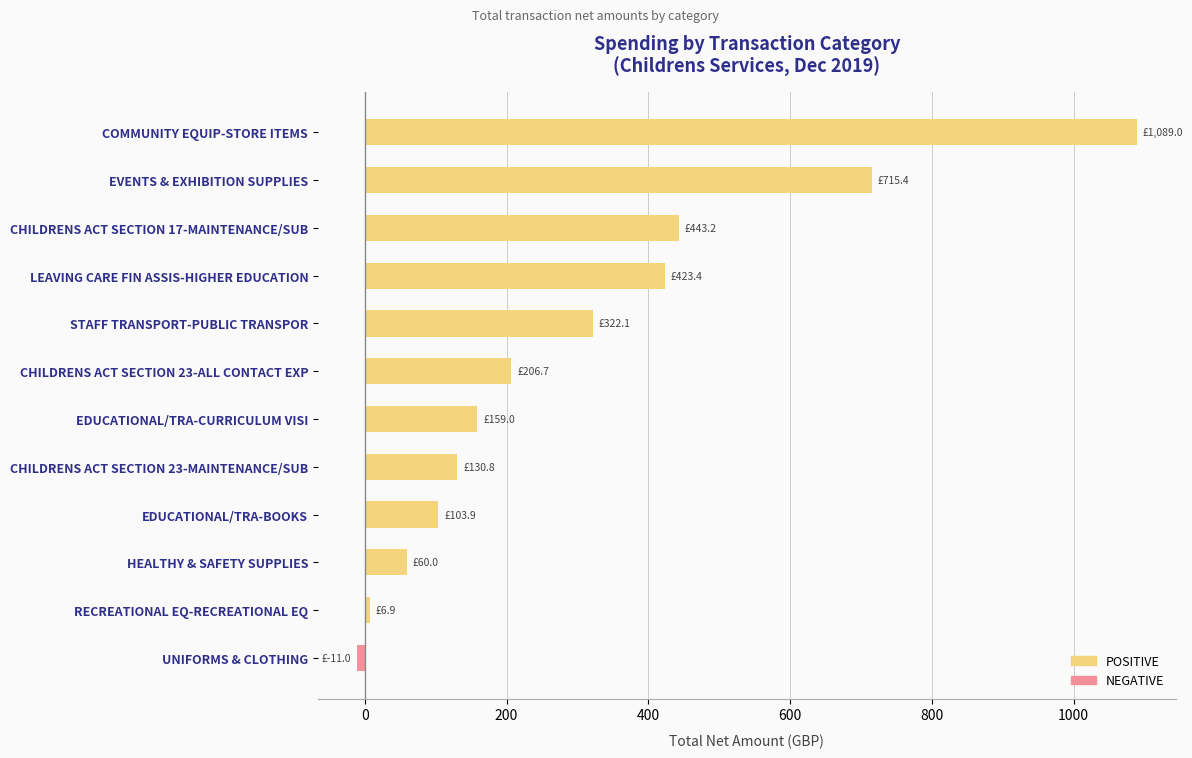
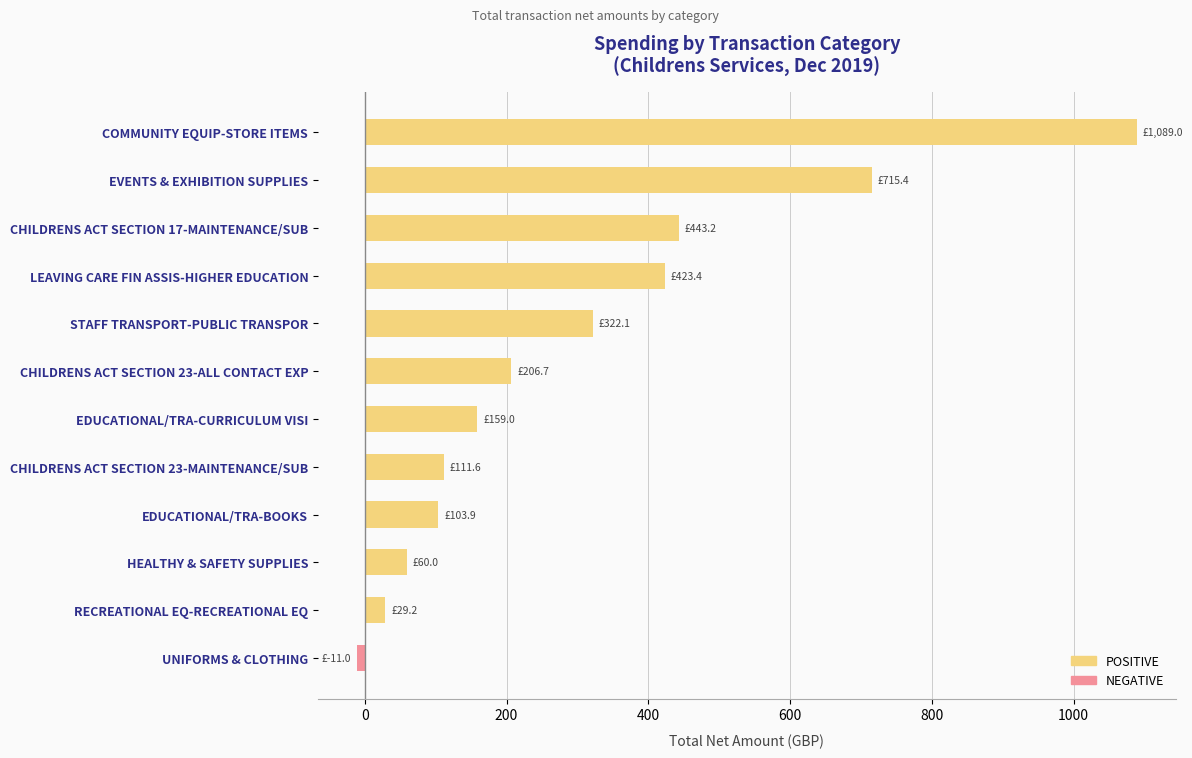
  {
    "COMMUNITY EQUIP-STORE ITEMS": "£1,089.0",
    "EVENTS & EXHIBITION SUPPLIES": "£715.4",
    "CHILDRENS ACT SECTION 17-MAINTENANCE/SUB": "£443.2",
    "LEAVING CARE FIN ASSIS-HIGHER EDUCATION": "£423.4",
    "STAFF TRANSPORT-PUBLIC TRANSPOR": "£322.1",
    "CHILDRENS ACT SECTION 23-ALL CONTACT EXP": "£206.7",
    "EDUCATIONAL/TRA-CURRICULUM VISI": "£159.0",
-   "CHILDRENS ACT SECTION 23-MAINTENANCE/SUB": "£130.8",
+   "CHILDRENS ACT SECTION 23-MAINTENANCE/SUB": "£111.6",
    "EDUCATIONAL/TRA-BOOKS": "£103.9",
    "HEALTHY & SAFETY SUPPLIES": "£60.0",
-   "RECREATIONAL EQ-RECREATIONAL EQ": "£6.9",
+   "RECREATIONAL EQ-RECREATIONAL EQ": "£29.2",
    "UNIFORMS & CLOTHING": "£-11.0"
  }
